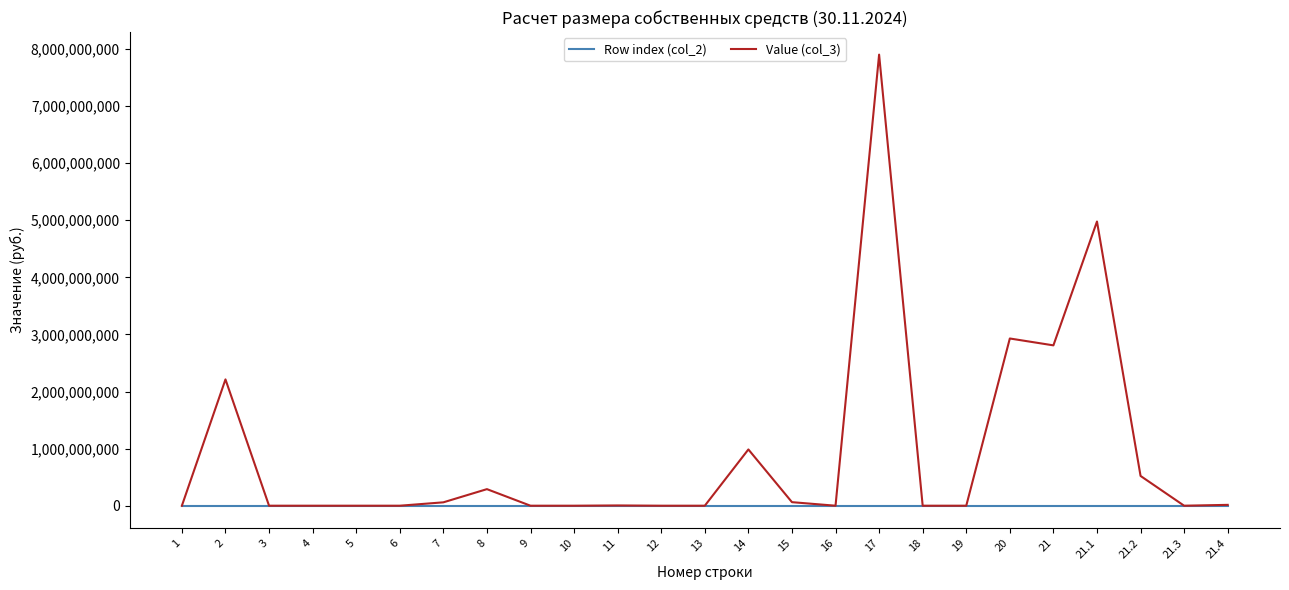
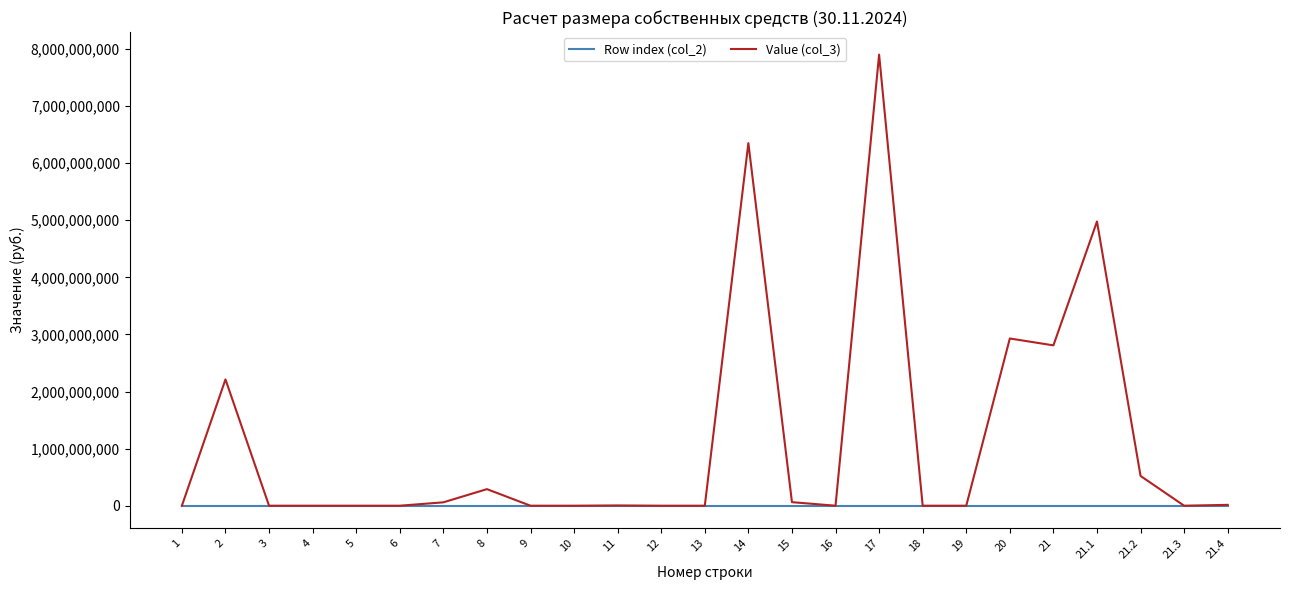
  {
    "Row index (col_2)": {
      "2": "0",
      "7": "0",
      "8": "0",
      "14": "0",
      "15": "0",
      "17": "0",
      "20": "0",
      "21": "0",
      "21.1": "0",
      "21.2": "0"
    },
    "Value (col_3)": {
      "2": "2,200,000,000",
      "7": "100,000,000",
      "8": "300,000,000",
-     "14": "1,000,000,000",
+     "14": "6,400,000,000",
      "15": "100,000,000",
      "17": "7,900,000,000",
      "20": "2,900,000,000",
      "21": "2,800,000,000",
      "21.1": "5,000,000,000",
      "21.2": "500,000,000"
    }
  }
